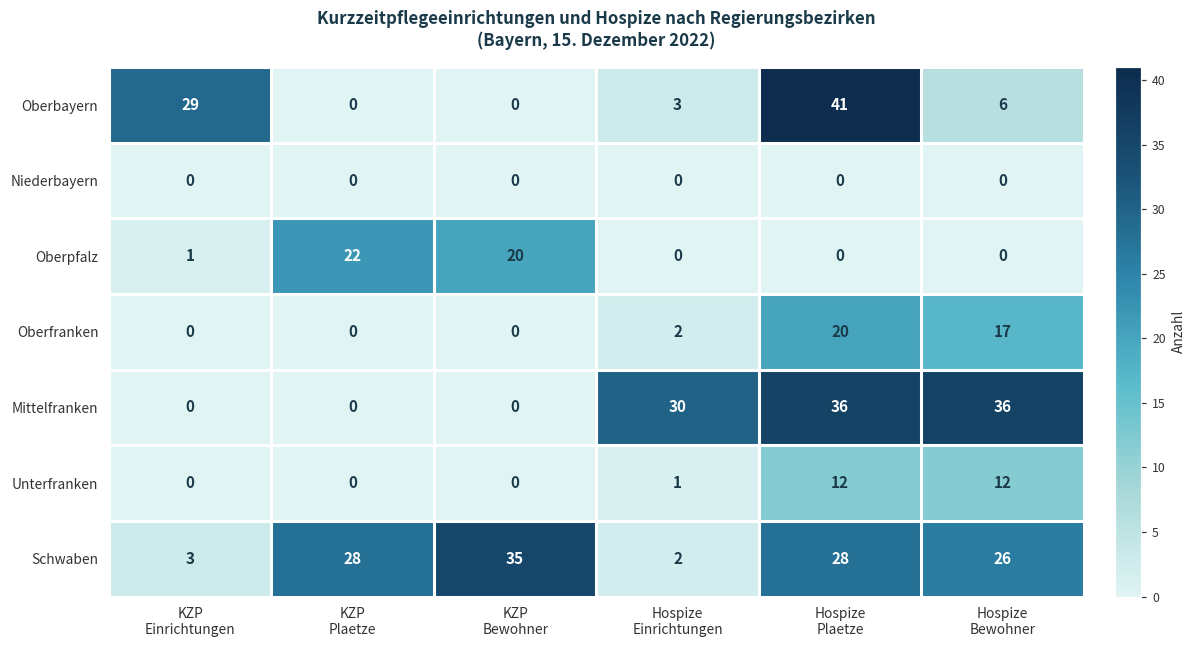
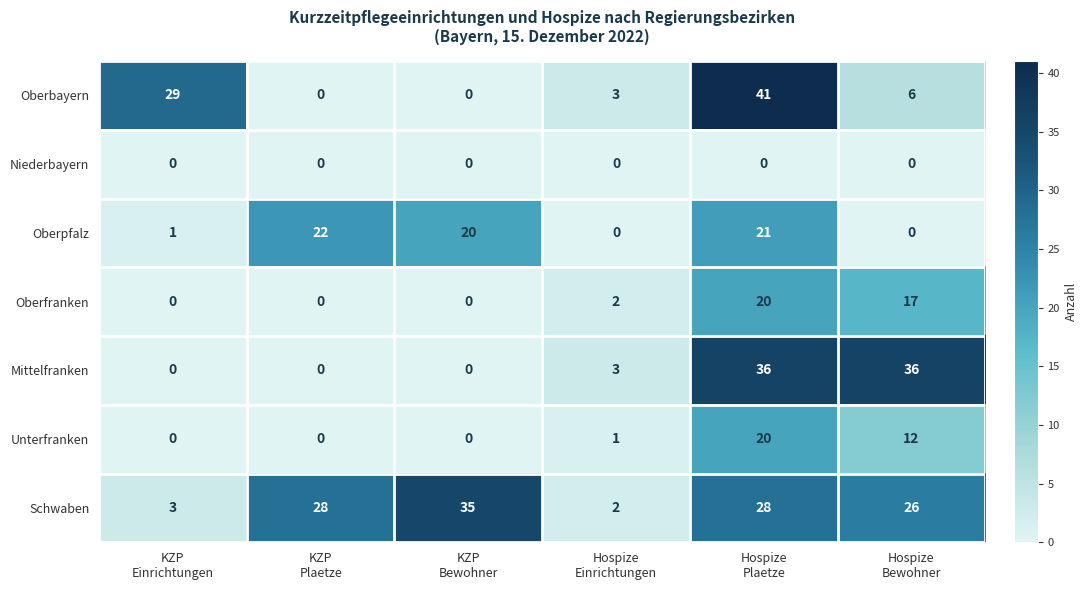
  {
    "Oberbayern": {
      "KZP Einrichtungen": 29,
      "KZP Plaetze": 0,
      "KZP Bewohner": 0,
      "Hospize Einrichtungen": 3,
      "Hospize Plaetze": 41,
      "Hospize Bewohner": 6
    },
    "Niederbayern": {
      "KZP Einrichtungen": 0,
      "KZP Plaetze": 0,
      "KZP Bewohner": 0,
      "Hospize Einrichtungen": 0,
      "Hospize Plaetze": 0,
      "Hospize Bewohner": 0
    },
    "Oberpfalz": {
      "KZP Einrichtungen": 1,
      "KZP Plaetze": 22,
      "KZP Bewohner": 20,
      "Hospize Einrichtungen": 0,
-     "Hospize Plaetze": 0,
+     "Hospize Plaetze": 21,
      "Hospize Bewohner": 0
    },
    "Oberfranken": {
      "KZP Einrichtungen": 0,
      "KZP Plaetze": 0,
      "KZP Bewohner": 0,
      "Hospize Einrichtungen": 2,
      "Hospize Plaetze": 20,
      "Hospize Bewohner": 17
    },
    "Mittelfranken": {
      "KZP Einrichtungen": 0,
      "KZP Plaetze": 0,
      "KZP Bewohner": 0,
-     "Hospize Einrichtungen": 30,
+     "Hospize Einrichtungen": 3,
      "Hospize Plaetze": 36,
      "Hospize Bewohner": 36
    },
    "Unterfranken": {
      "KZP Einrichtungen": 0,
      "KZP Plaetze": 0,
      "KZP Bewohner": 0,
      "Hospize Einrichtungen": 1,
-     "Hospize Plaetze": 12,
+     "Hospize Plaetze": 20,
      "Hospize Bewohner": 12
    },
    "Schwaben": {
      "KZP Einrichtungen": 3,
      "KZP Plaetze": 28,
      "KZP Bewohner": 35,
      "Hospize Einrichtungen": 2,
      "Hospize Plaetze": 28,
      "Hospize Bewohner": 26
    }
  }
